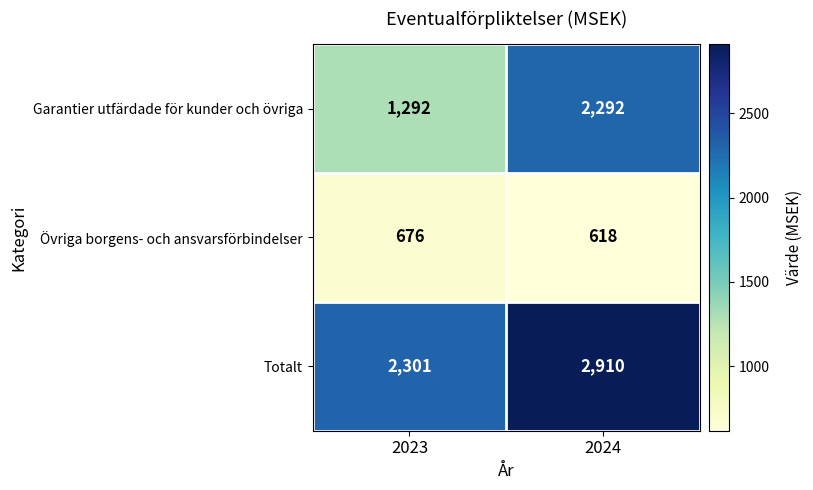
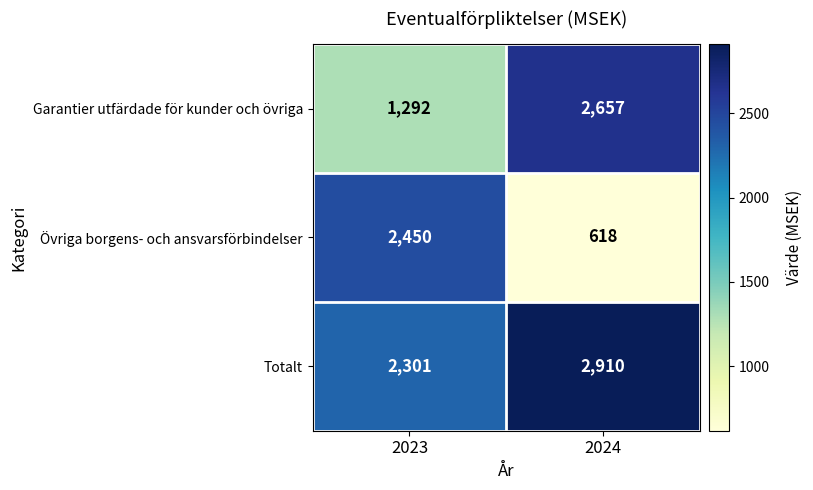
  {
    "Garantier utfärdade för kunder och övriga": {
      "2023": "1,292",
-     "2024": "2,292"
+     "2024": "2,657"
    },
    "Övriga borgens- och ansvarsförbindelser": {
-     "2023": "676",
+     "2023": "2,450",
      "2024": "618"
    },
    "Totalt": {
      "2023": "2,301",
      "2024": "2,910"
    }
  }
